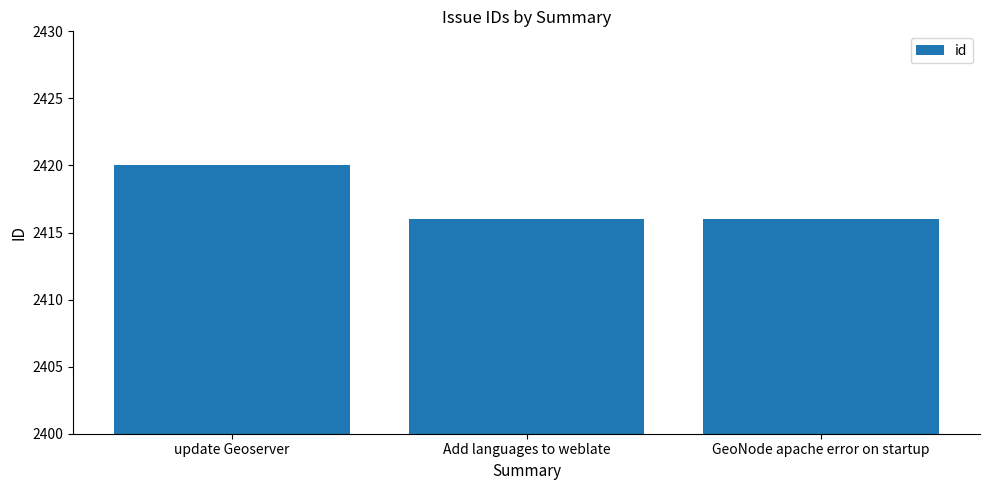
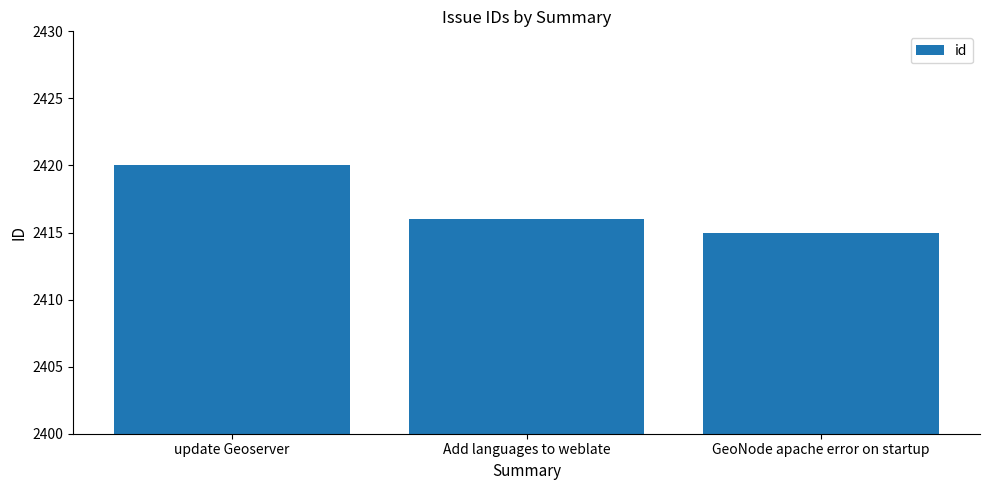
  {
    "update Geoserver": 2420,
    "Add languages to weblate": 2416,
-   "GeoNode apache error on startup": 2416
+   "GeoNode apache error on startup": 2415
  }
